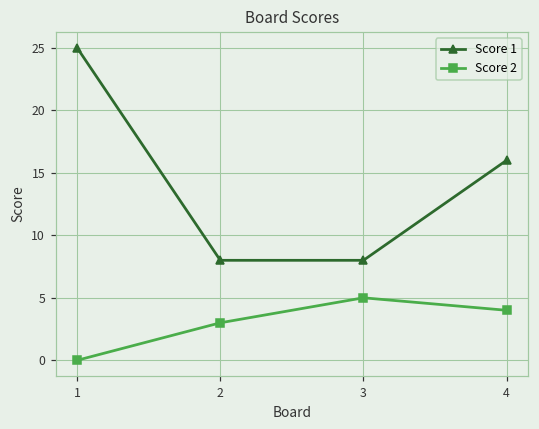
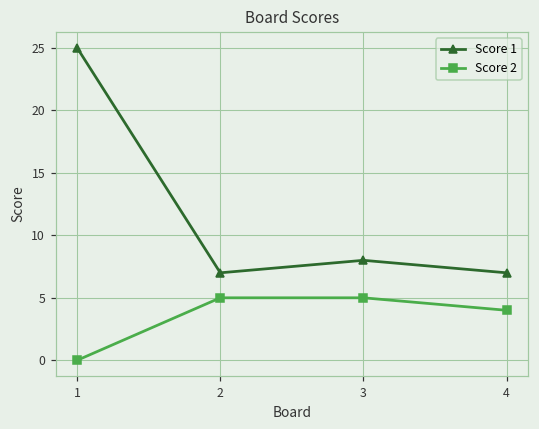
  {
    "Score 1": {
      "1": 25,
-     "2": 8,
+     "2": 7,
      "3": 8,
-     "4": 16
+     "4": 7
    },
    "Score 2": {
      "1": 0,
-     "2": 3,
+     "2": 5,
      "3": 5,
      "4": 4
    }
  }
